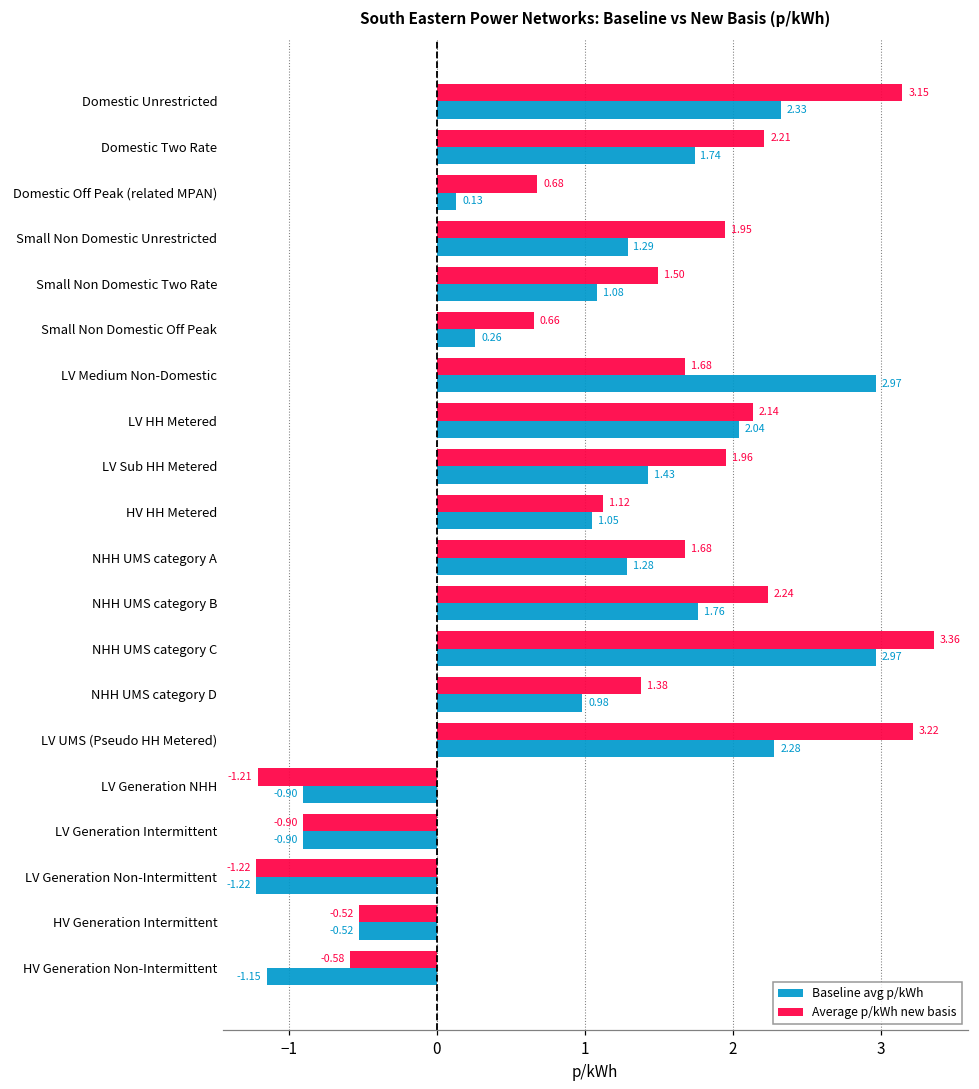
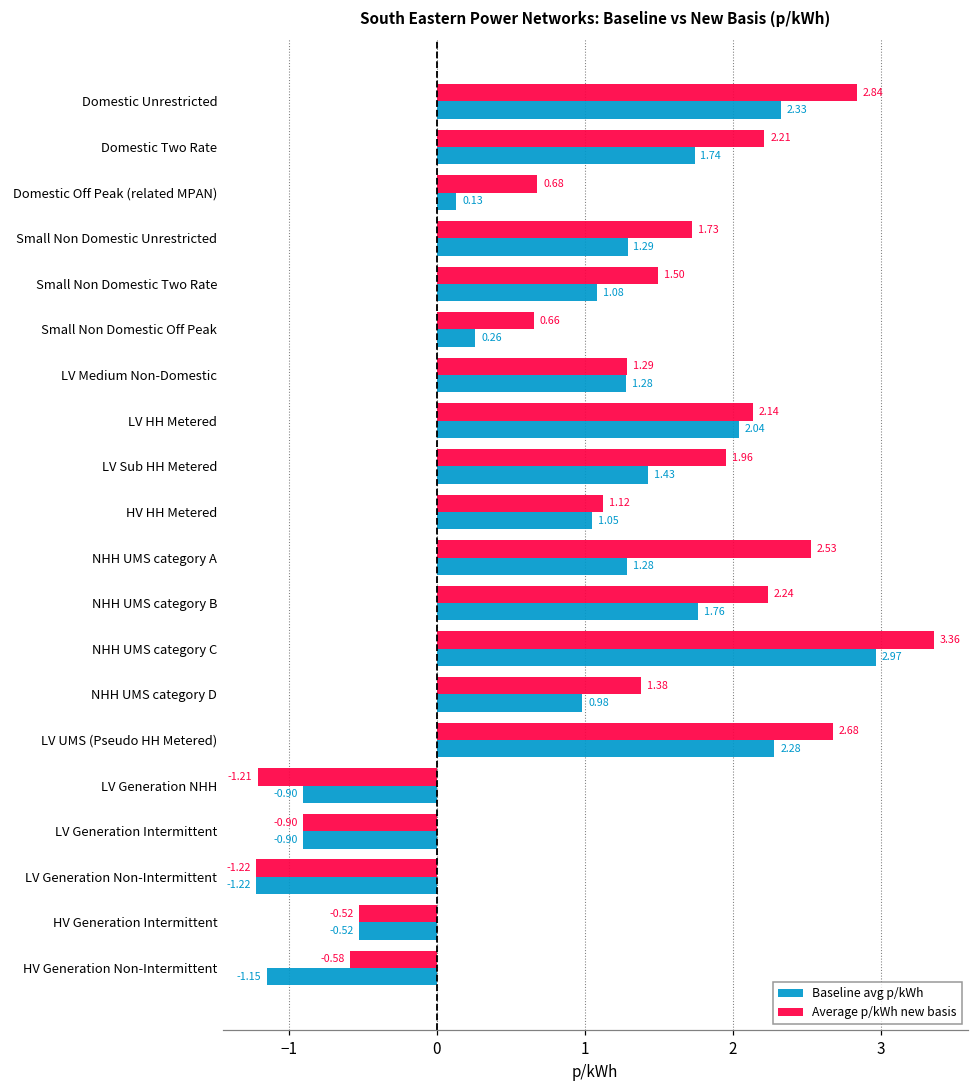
  {
    "Baseline avg p/kWh": {
      "Domestic Unrestricted": 2.33,
      "Domestic Two Rate": 1.74,
      "Domestic Off Peak (related MPAN)": 0.13,
      "Small Non Domestic Unrestricted": 1.29,
      "Small Non Domestic Two Rate": 1.08,
      "Small Non Domestic Off Peak": 0.26,
-     "LV Medium Non-Domestic": 2.97,
+     "LV Medium Non-Domestic": 1.28,
      "LV HH Metered": 2.04,
      "LV Sub HH Metered": 1.43,
      "HV HH Metered": 1.05,
      "NHH UMS category A": 1.28,
      "NHH UMS category B": 1.76,
      "NHH UMS category C": 2.97,
      "NHH UMS category D": 0.98,
      "LV UMS (Pseudo HH Metered)": 2.28,
      "LV Generation NHH": -0.90,
      "LV Generation Intermittent": -0.90,
      "LV Generation Non-Intermittent": -1.22,
      "HV Generation Intermittent": -0.52,
      "HV Generation Non-Intermittent": -1.15
    },
    "Average p/kWh new basis": {
-     "Domestic Unrestricted": 3.15,
+     "Domestic Unrestricted": 2.84,
      "Domestic Two Rate": 2.21,
      "Domestic Off Peak (related MPAN)": 0.68,
-     "Small Non Domestic Unrestricted": 1.95,
+     "Small Non Domestic Unrestricted": 1.73,
      "Small Non Domestic Two Rate": 1.50,
      "Small Non Domestic Off Peak": 0.66,
-     "LV Medium Non-Domestic": 1.68,
+     "LV Medium Non-Domestic": 1.29,
      "LV HH Metered": 2.14,
      "LV Sub HH Metered": 1.96,
      "HV HH Metered": 1.12,
-     "NHH UMS category A": 1.68,
+     "NHH UMS category A": 2.53,
      "NHH UMS category B": 2.24,
      "NHH UMS category C": 3.36,
      "NHH UMS category D": 1.38,
-     "LV UMS (Pseudo HH Metered)": 3.22,
+     "LV UMS (Pseudo HH Metered)": 2.68,
      "LV Generation NHH": -1.21,
      "LV Generation Intermittent": -0.90,
      "LV Generation Non-Intermittent": -1.22,
      "HV Generation Intermittent": -0.52,
      "HV Generation Non-Intermittent": -0.58
    }
  }
